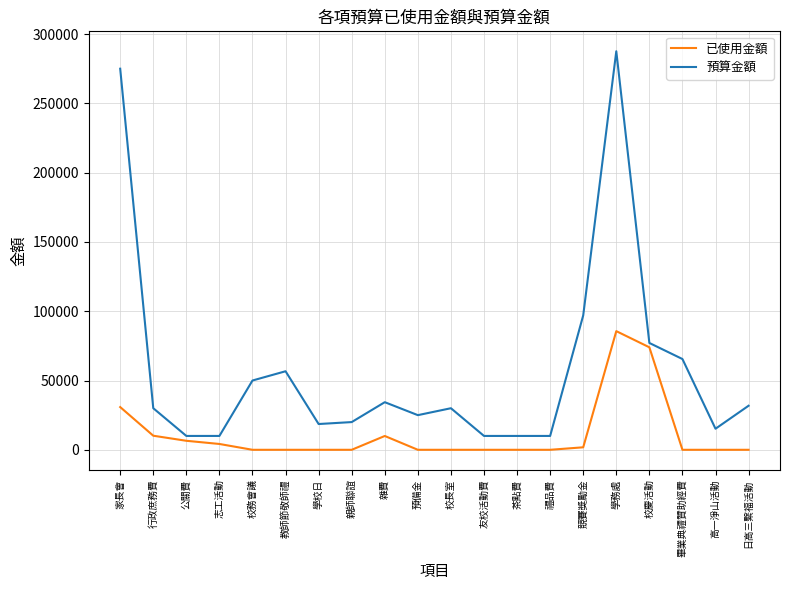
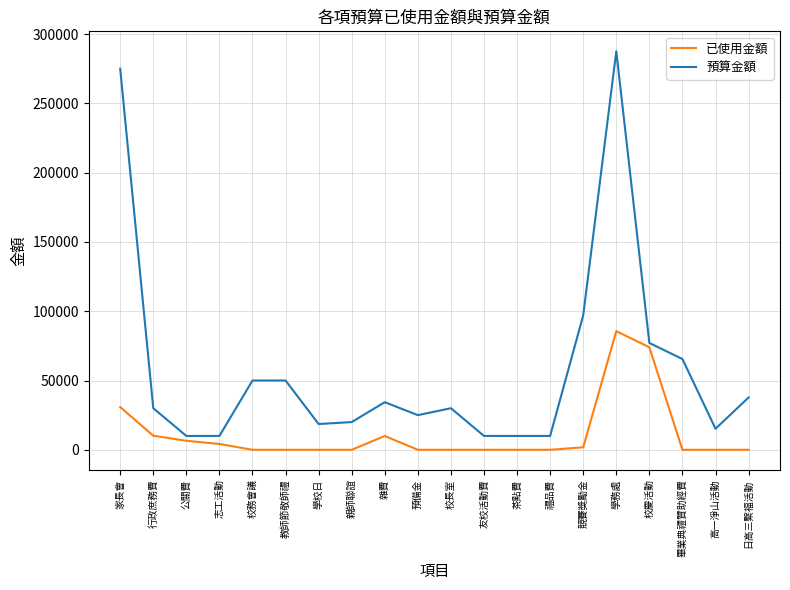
  {
    "已使用金額": {
      "家長會": 31000,
      "行政庶務費": 10000,
      "公關費": 7000,
      "志工活動": 4000,
      "校務會議": 0,
      "教師節敬師禮": 0,
      "學校日": 0,
      "親師聯誼": 0,
      "雜費": 10000,
      "預備金": 0,
      "校長室": 0,
      "友校活動費": 0,
      "茶點費": 0,
      "禮品費": 0,
      "競賽獎勵金": 2000,
      "學務處": 86000,
      "校慶活動": 74000,
      "畢業典禮贊助經費": 0,
      "高一淨山活動": 0,
      "日高三繫福活動": 0
    },
    "預算金額": {
      "家長會": 275000,
      "行政庶務費": 30000,
      "公關費": 10000,
      "志工活動": 10000,
      "校務會議": 50000,
-     "教師節敬師禮": 57000,
+     "教師節敬師禮": 50000,
      "學校日": 19000,
      "親師聯誼": 20000,
      "雜費": 34000,
      "預備金": 25000,
      "校長室": 30000,
      "友校活動費": 10000,
      "茶點費": 10000,
      "禮品費": 10000,
      "競賽獎勵金": 97000,
      "學務處": 288000,
      "校慶活動": 77000,
      "畢業典禮贊助經費": 66000,
      "高一淨山活動": 15000,
-     "日高三繫福活動": 32000
+     "日高三繫福活動": 38000
    }
  }
